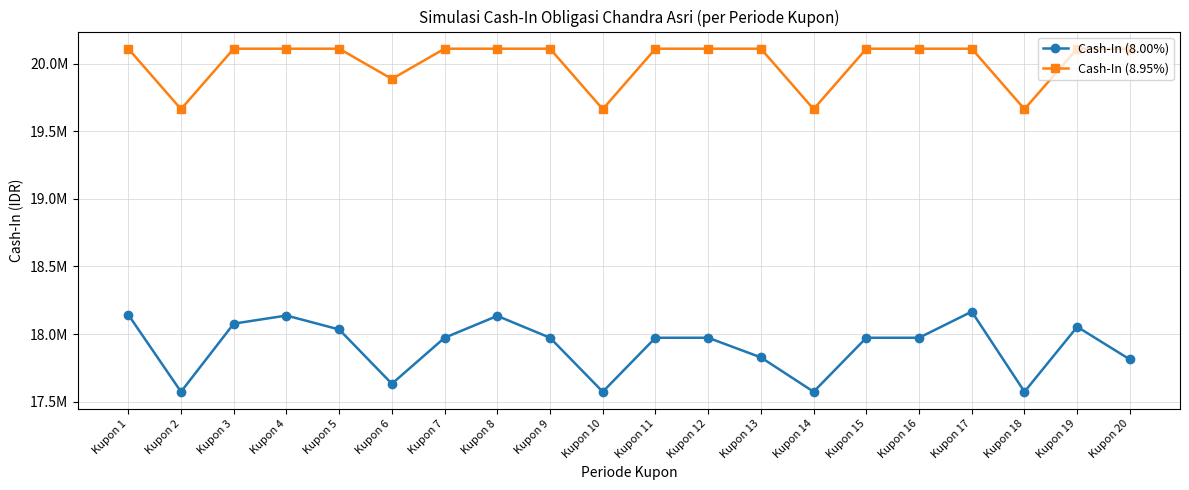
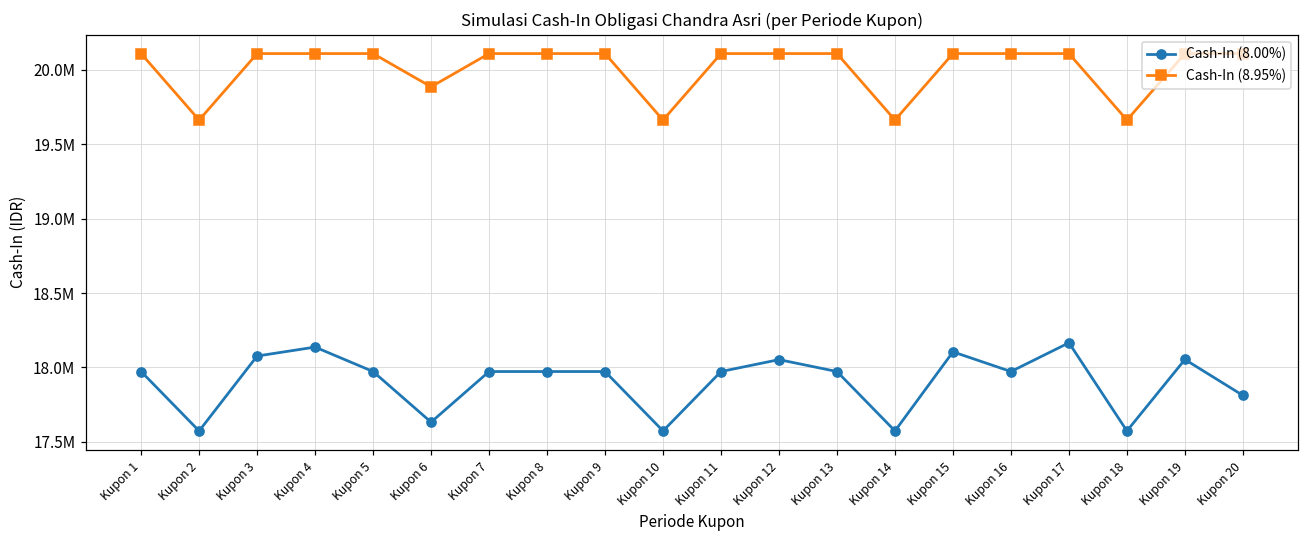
  {
    "Cash-In (8.00%)": {
-     "Kupon 1": 18140000,
+     "Kupon 1": 17970000,
      "Kupon 2": 17570000,
      "Kupon 3": 18080000,
      "Kupon 4": 18140000,
-     "Kupon 5": 18030000,
+     "Kupon 5": 17970000,
      "Kupon 6": 17630000,
      "Kupon 7": 17970000,
-     "Kupon 8": 18130000,
+     "Kupon 8": 17970000,
      "Kupon 9": 17970000,
      "Kupon 10": 17570000,
      "Kupon 11": 17970000,
-     "Kupon 12": 17970000,
-     "Kupon 13": 17830000,
+     "Kupon 12": 18050000,
+     "Kupon 13": 17970000,
      "Kupon 14": 17570000,
-     "Kupon 15": 17970000,
+     "Kupon 15": 18100000,
      "Kupon 16": 17970000,
      "Kupon 17": 18170000,
      "Kupon 18": 17570000,
      "Kupon 19": 18050000,
      "Kupon 20": 17810000
    },
    "Cash-In (8.95%)": {
      "Kupon 1": 20110000,
      "Kupon 2": 19660000,
      "Kupon 3": 20110000,
      "Kupon 4": 20110000,
      "Kupon 5": 20110000,
      "Kupon 6": 19890000,
      "Kupon 7": 20110000,
      "Kupon 8": 20110000,
      "Kupon 9": 20110000,
      "Kupon 10": 19660000,
      "Kupon 11": 20110000,
      "Kupon 12": 20110000,
      "Kupon 13": 20110000,
      "Kupon 14": 19660000,
      "Kupon 15": 20110000,
      "Kupon 16": 20110000,
      "Kupon 17": 20110000,
      "Kupon 18": 19660000
    }
  }
